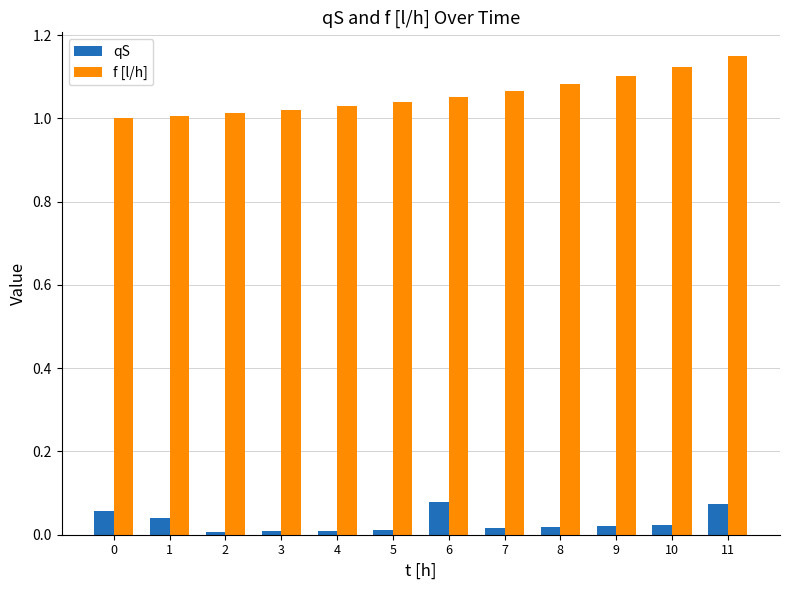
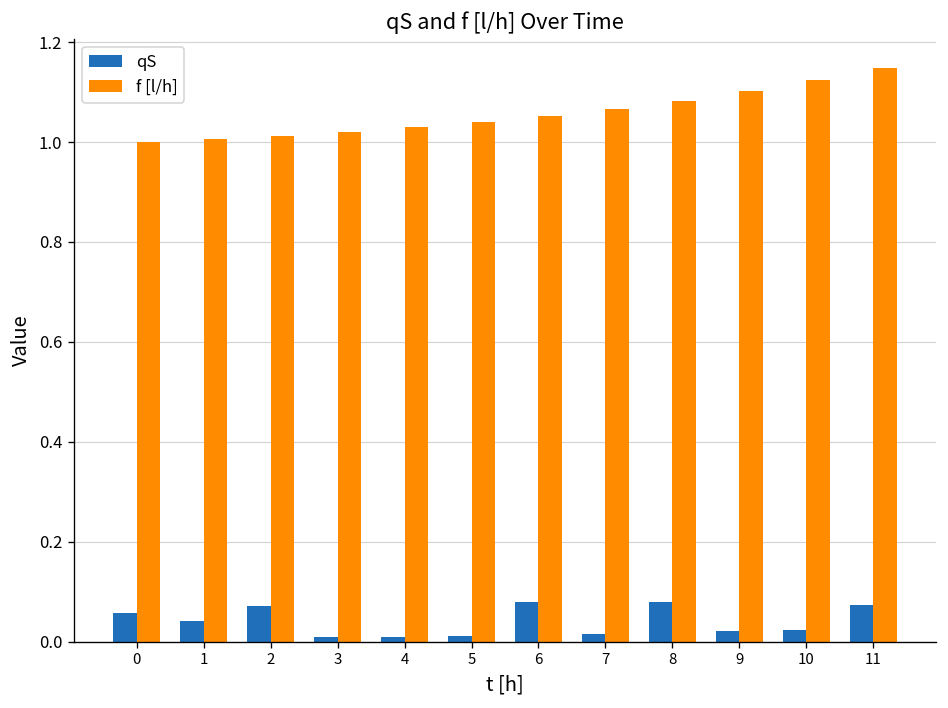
  {
    "qS": {
      "0": 0.06,
      "1": 0.04,
-     "2": 0.01,
+     "2": 0.07,
      "3": 0.01,
      "4": 0.01,
      "5": 0.01,
      "6": 0.08,
      "7": 0.02,
-     "8": 0.02,
+     "8": 0.08,
      "9": 0.02,
      "10": 0.02,
      "11": 0.07
    },
    "f [l/h]": {
      "0": 1.00,
      "1": 1.01,
      "2": 1.01,
      "3": 1.02,
      "4": 1.03,
      "5": 1.04,
      "6": 1.05,
      "7": 1.07,
      "8": 1.08,
      "9": 1.10,
      "10": 1.12,
      "11": 1.15
    }
  }
